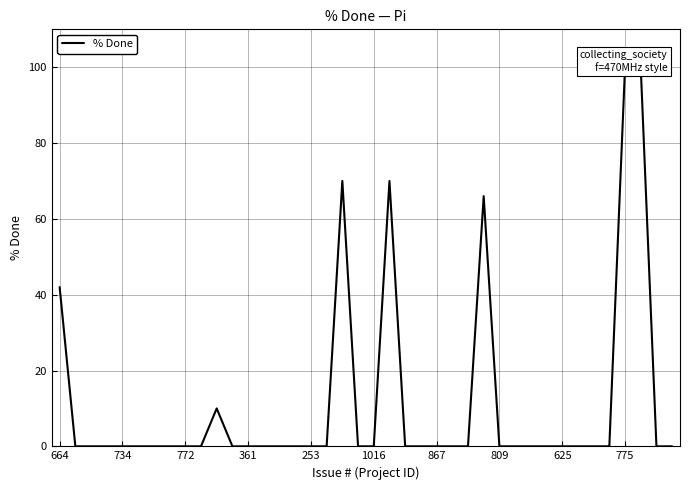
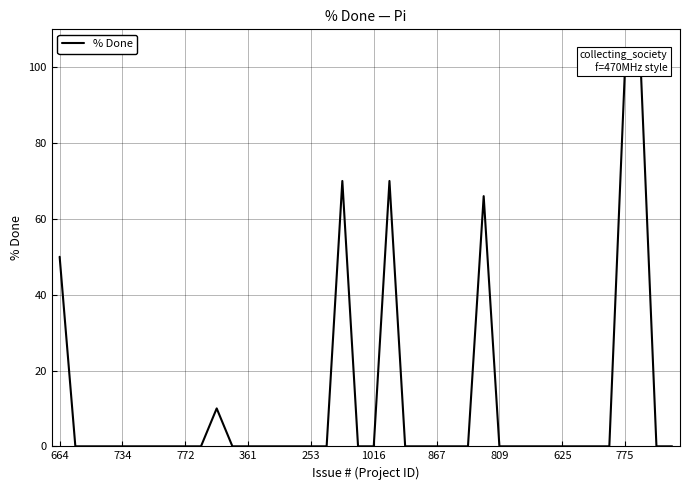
  {
-   "664": 42,
+   "664": 50,
    "734": 0,
    "772": 0,
    "361": 0,
    "253": 0,
    "1016": 0,
    "867": 0,
    "809": 0,
    "625": 0
  }
